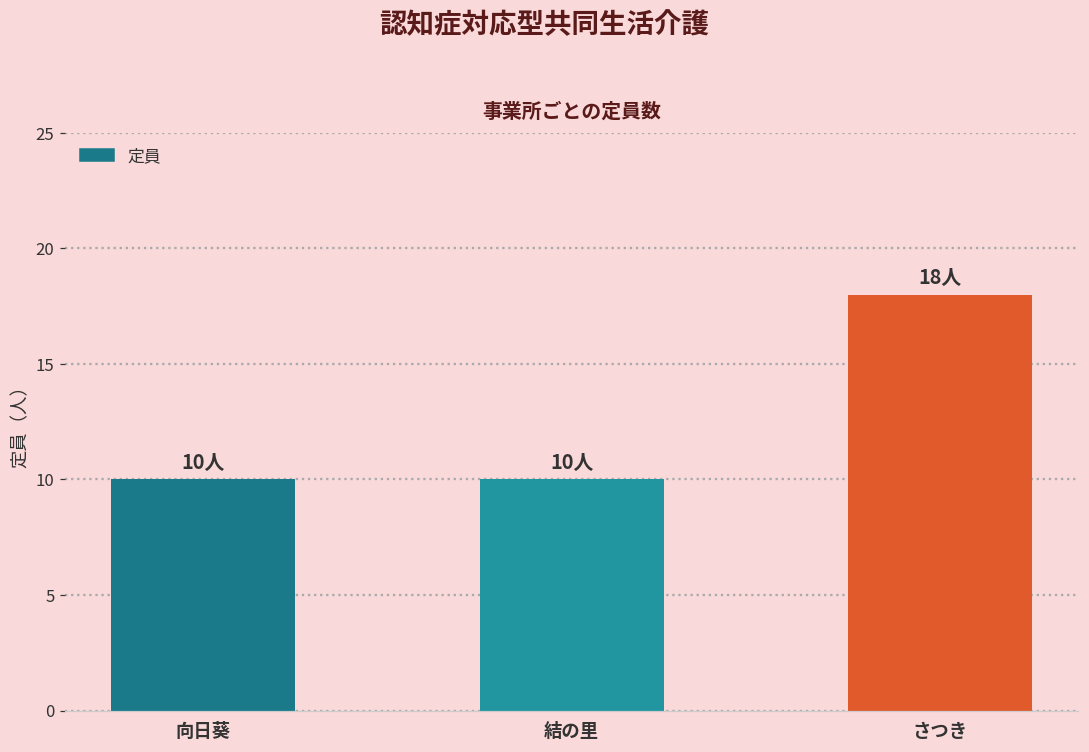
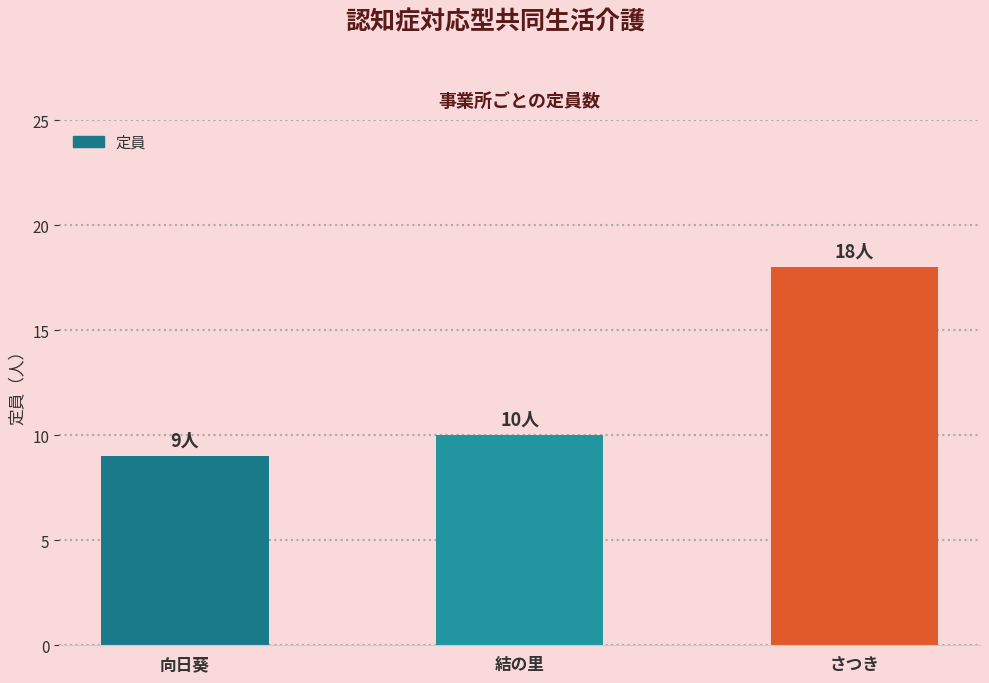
  {
-   "向日葵": "10人",
+   "向日葵": "9人",
    "結の里": "10人",
    "さつき": "18人"
  }
